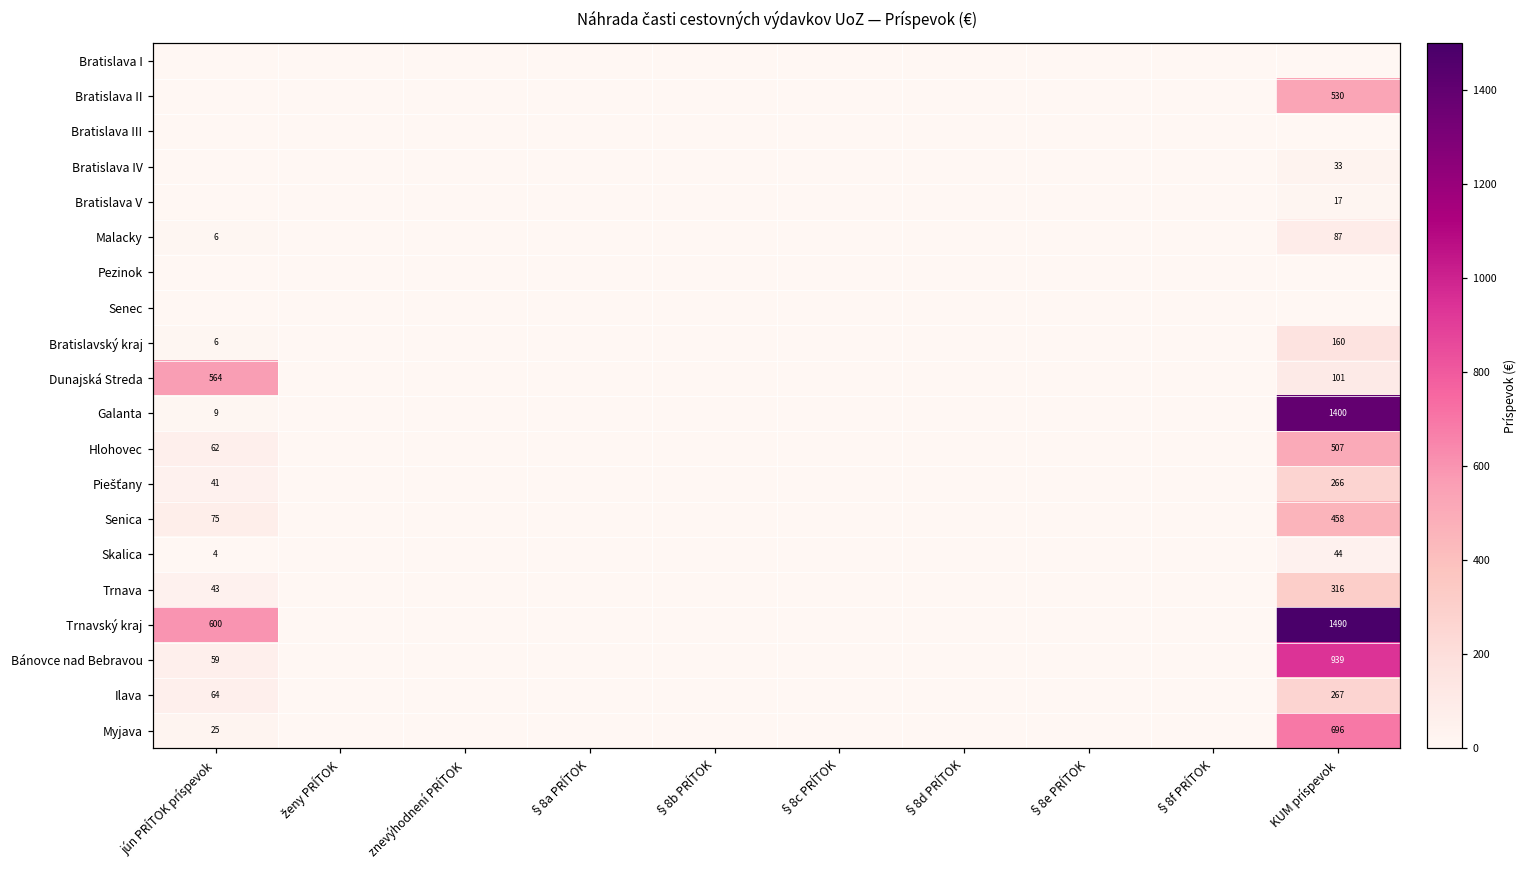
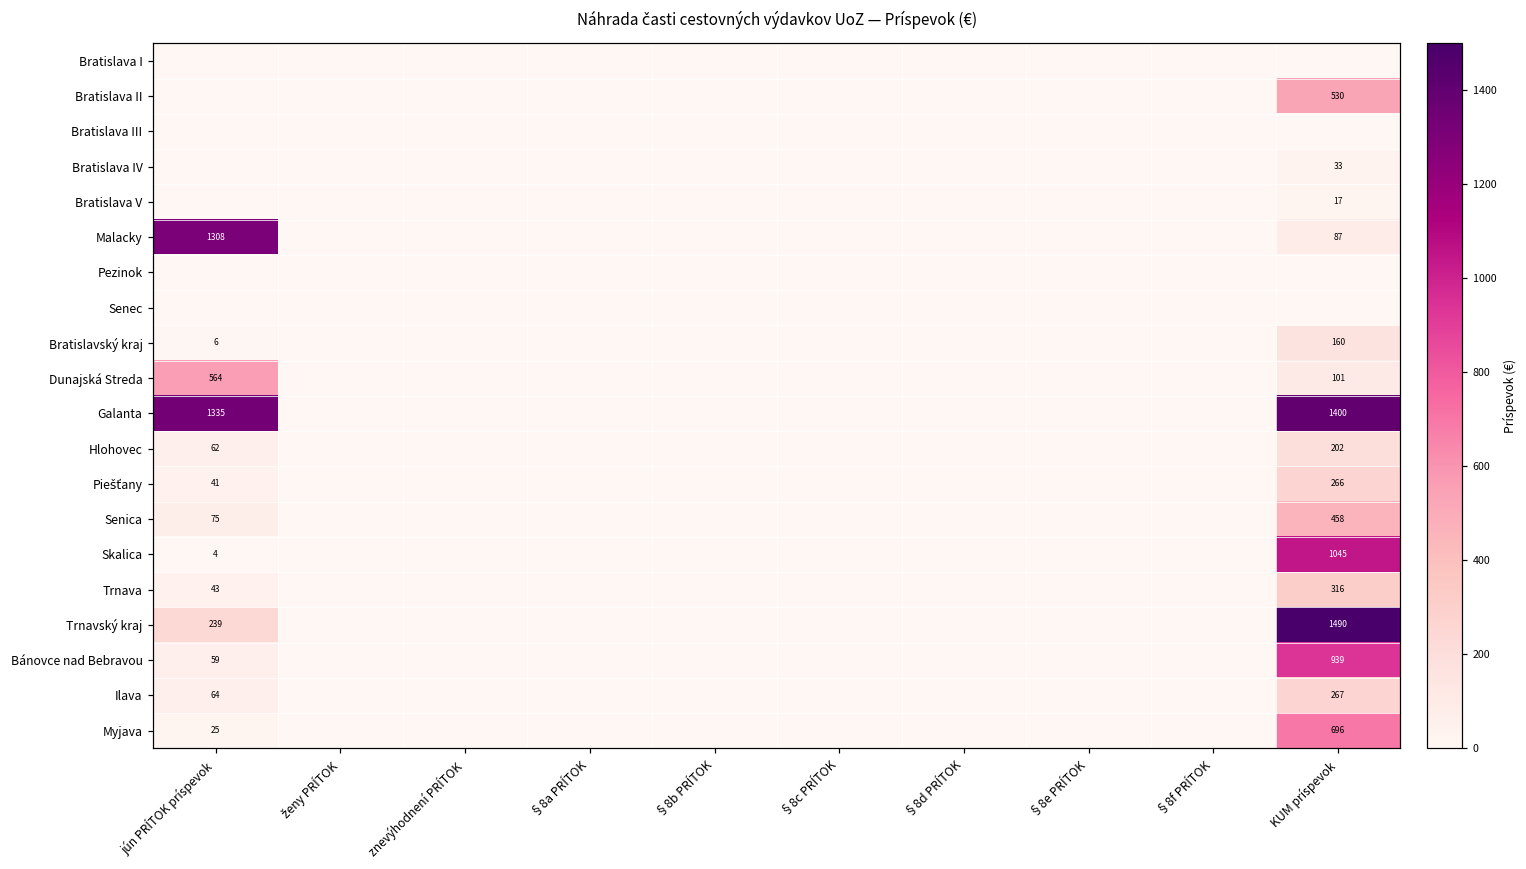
  {
    "Bratislava II": {
      "KUM príspevok": 530
    },
    "Bratislava IV": {
      "KUM príspevok": 33
    },
    "Bratislava V": {
      "KUM príspevok": 17
    },
    "Malacky": {
-     "jún PRÍTOK príspevok": 6,
+     "jún PRÍTOK príspevok": 1308,
      "KUM príspevok": 87
    },
    "Bratislavský kraj": {
      "jún PRÍTOK príspevok": 6,
      "KUM príspevok": 160
    },
    "Dunajská Streda": {
      "jún PRÍTOK príspevok": 564,
      "KUM príspevok": 101
    },
    "Galanta": {
-     "jún PRÍTOK príspevok": 9,
+     "jún PRÍTOK príspevok": 1335,
      "KUM príspevok": 1400
    },
    "Hlohovec": {
      "jún PRÍTOK príspevok": 62,
-     "KUM príspevok": 507
+     "KUM príspevok": 202
    },
    "Piešťany": {
      "jún PRÍTOK príspevok": 41,
      "KUM príspevok": 266
    },
    "Senica": {
      "jún PRÍTOK príspevok": 75,
      "KUM príspevok": 458
    },
    "Skalica": {
      "jún PRÍTOK príspevok": 4,
-     "KUM príspevok": 44
+     "KUM príspevok": 1045
    },
    "Trnava": {
      "jún PRÍTOK príspevok": 43,
      "KUM príspevok": 316
    },
    "Trnavský kraj": {
-     "jún PRÍTOK príspevok": 600,
+     "jún PRÍTOK príspevok": 239,
      "KUM príspevok": 1490
    },
    "Bánovce nad Bebravou": {
      "jún PRÍTOK príspevok": 59,
      "KUM príspevok": 939
    },
    "Ilava": {
      "jún PRÍTOK príspevok": 64,
      "KUM príspevok": 267
    },
    "Myjava": {
      "jún PRÍTOK príspevok": 25,
      "KUM príspevok": 696
    }
  }
